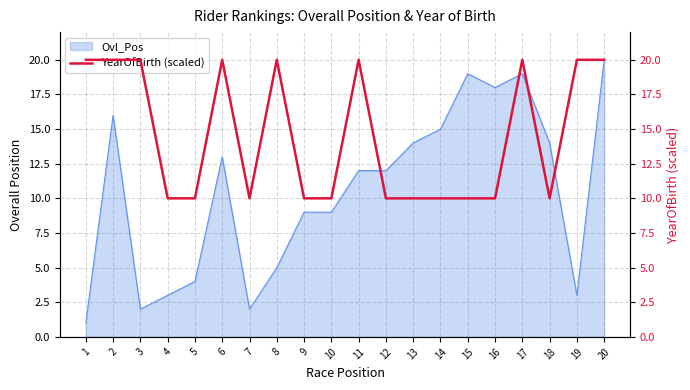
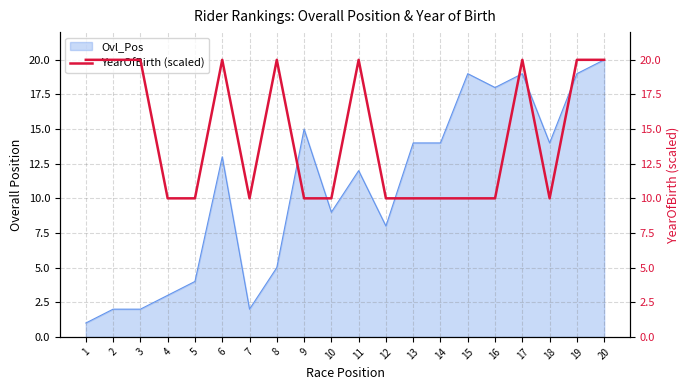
  {
    "Ovl_Pos": {
      "1": 1,
-     "2": 16,
+     "2": 2,
      "3": 2,
      "4": 3,
      "5": 4,
      "6": 13,
      "7": 2,
      "8": 5,
-     "9": 9,
+     "9": 15,
      "10": 9,
      "11": 12,
-     "12": 12,
+     "12": 8,
      "13": 14,
-     "14": 15,
+     "14": 14,
      "15": 19,
      "16": 18,
      "17": 19,
      "18": 14,
-     "19": 3,
+     "19": 19,
      "20": 20
    },
    "YearOfBirth (scaled)": {
      "4": 10.0,
      "5": 10.0,
      "6": 20.0,
      "7": 10.0,
      "8": 20.0,
      "9": 10.0,
      "10": 10.0,
      "11": 20.0,
      "12": 10.0,
      "13": 10.0,
      "14": 10.0,
      "15": 10.0,
      "16": 10.0,
      "17": 20.0,
      "18": 10.0,
      "19": 20.0,
      "20": 20.0
    }
  }
